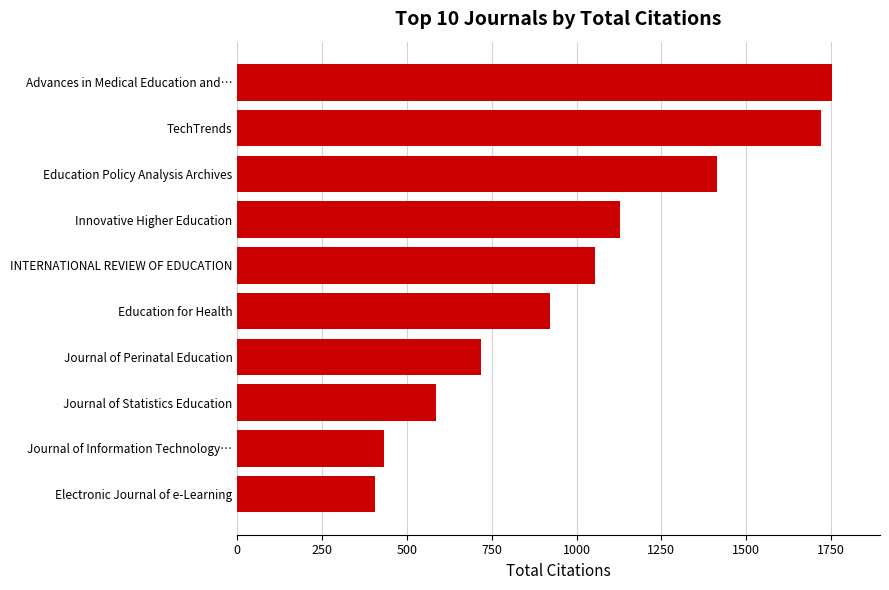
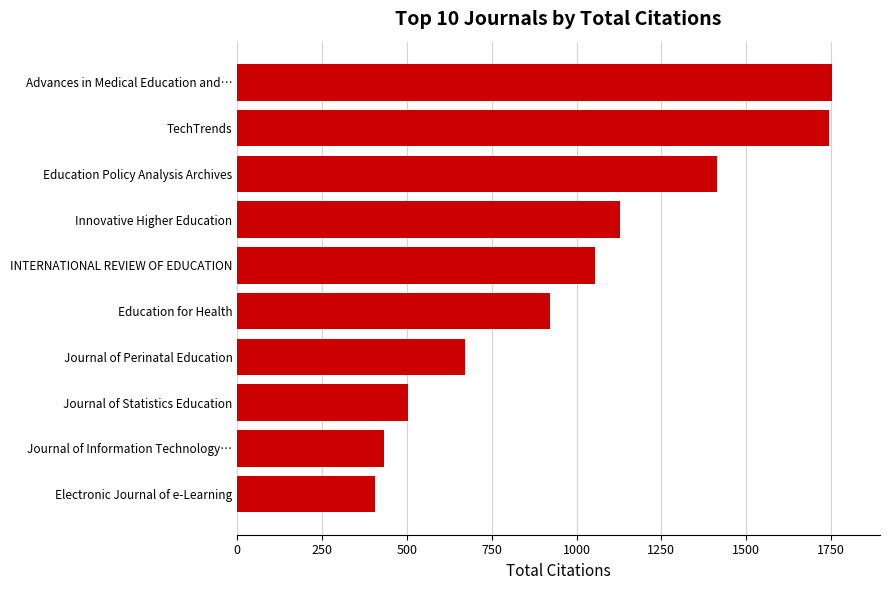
  {
    "Advances in Medical Education and…": 1750,
-   "TechTrends": 1720,
+   "TechTrends": 1740,
    "Education Policy Analysis Archives": 1410,
    "Innovative Higher Education": 1130,
    "INTERNATIONAL REVIEW OF EDUCATION": 1060,
    "Education for Health": 920,
-   "Journal of Perinatal Education": 720,
-   "Journal of Statistics Education": 590,
+   "Journal of Perinatal Education": 670,
+   "Journal of Statistics Education": 500,
    "Journal of Information Technology…": 430,
    "Electronic Journal of e-Learning": 410
  }
